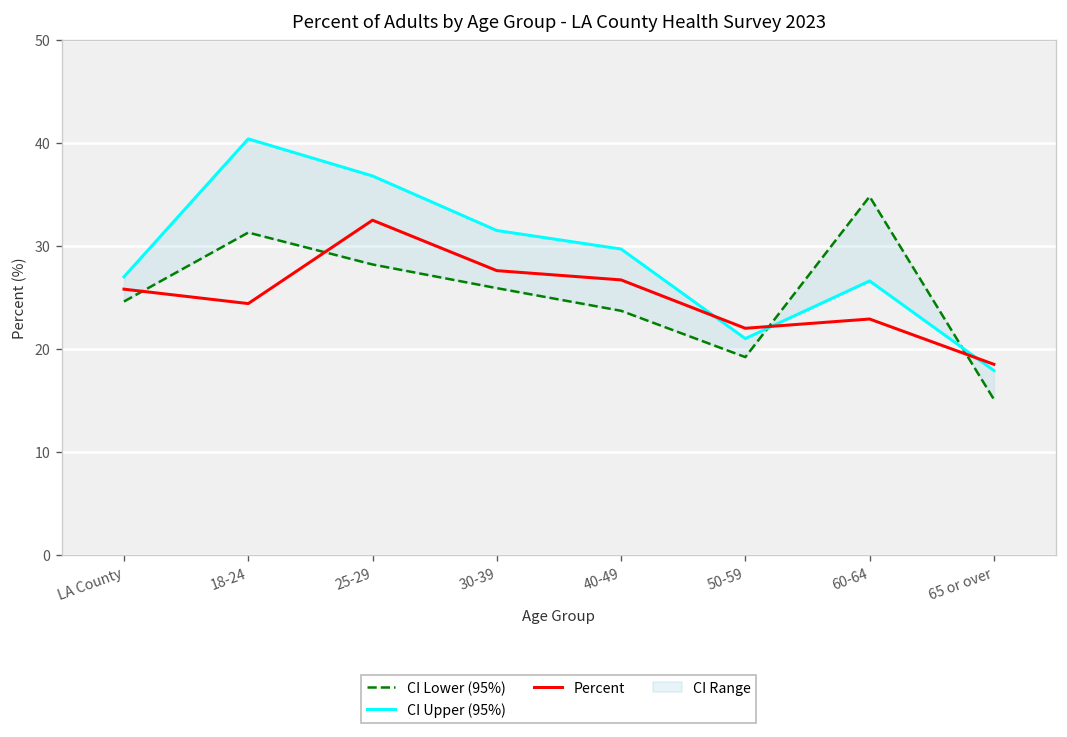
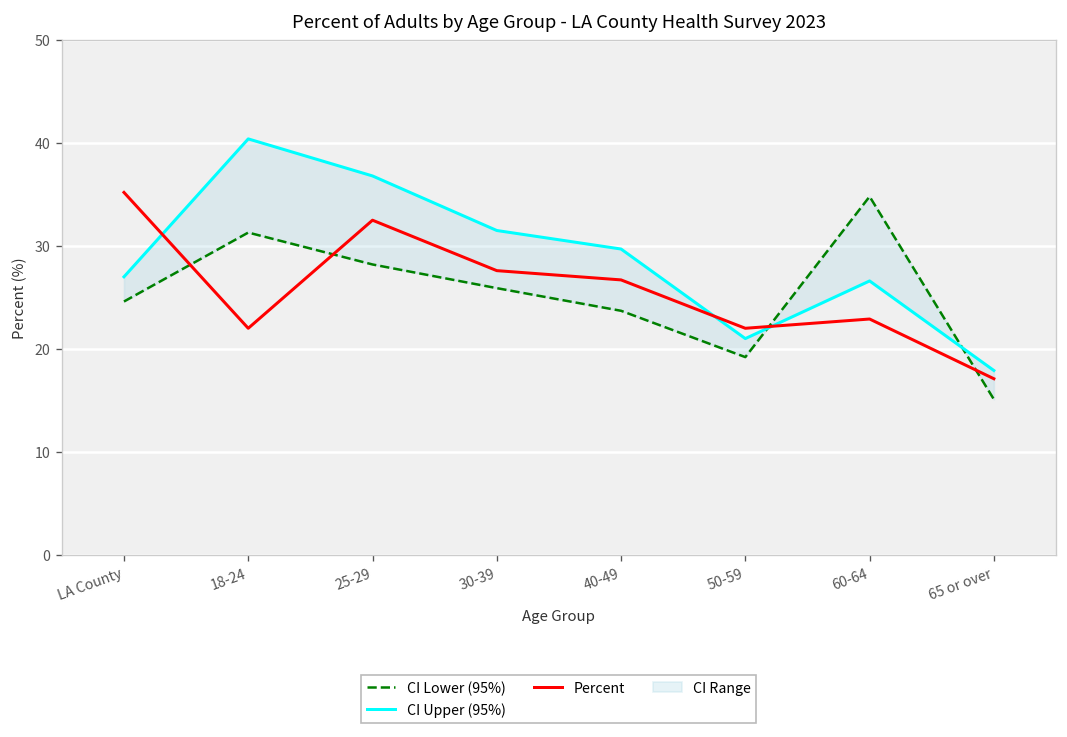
  {
    "CI Lower (95%)": {
      "LA County": 25,
      "18-24": 31,
      "25-29": 28,
      "30-39": 26,
      "40-49": 24,
      "50-59": 19,
      "65 or over": 15
    },
    "CI Upper (95%)": {
      "60-64": 27
    },
    "Percent": {
-     "LA County": 26,
-     "18-24": 24,
+     "LA County": 35,
+     "18-24": 22,
      "25-29": 33,
      "30-39": 28,
      "40-49": 27,
      "50-59": 22,
      "60-64": 23,
-     "65 or over": 19
+     "65 or over": 17
    }
  }
